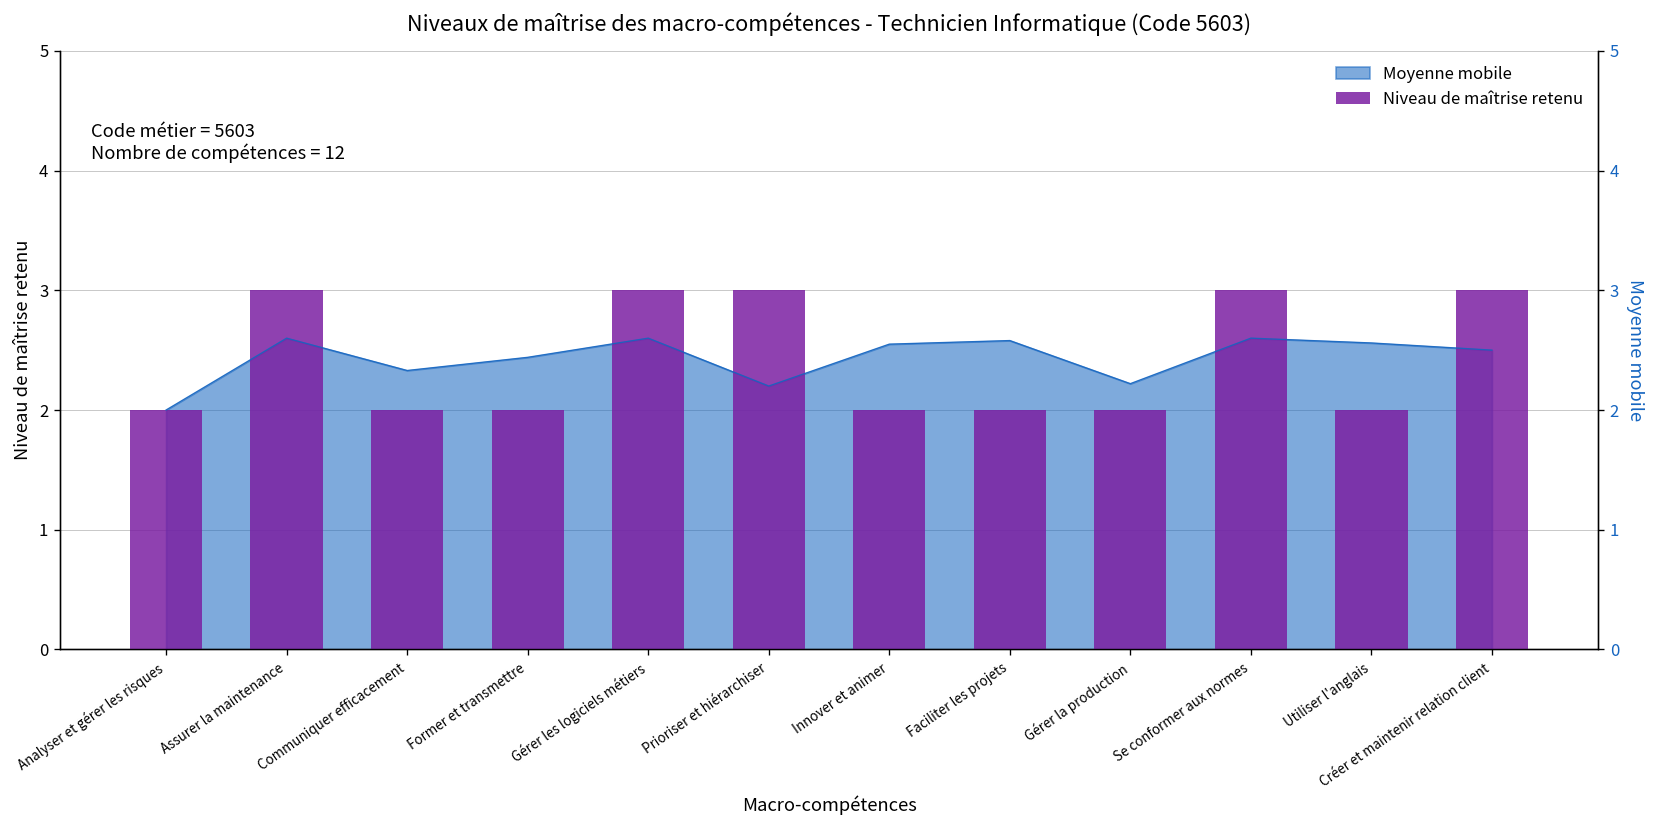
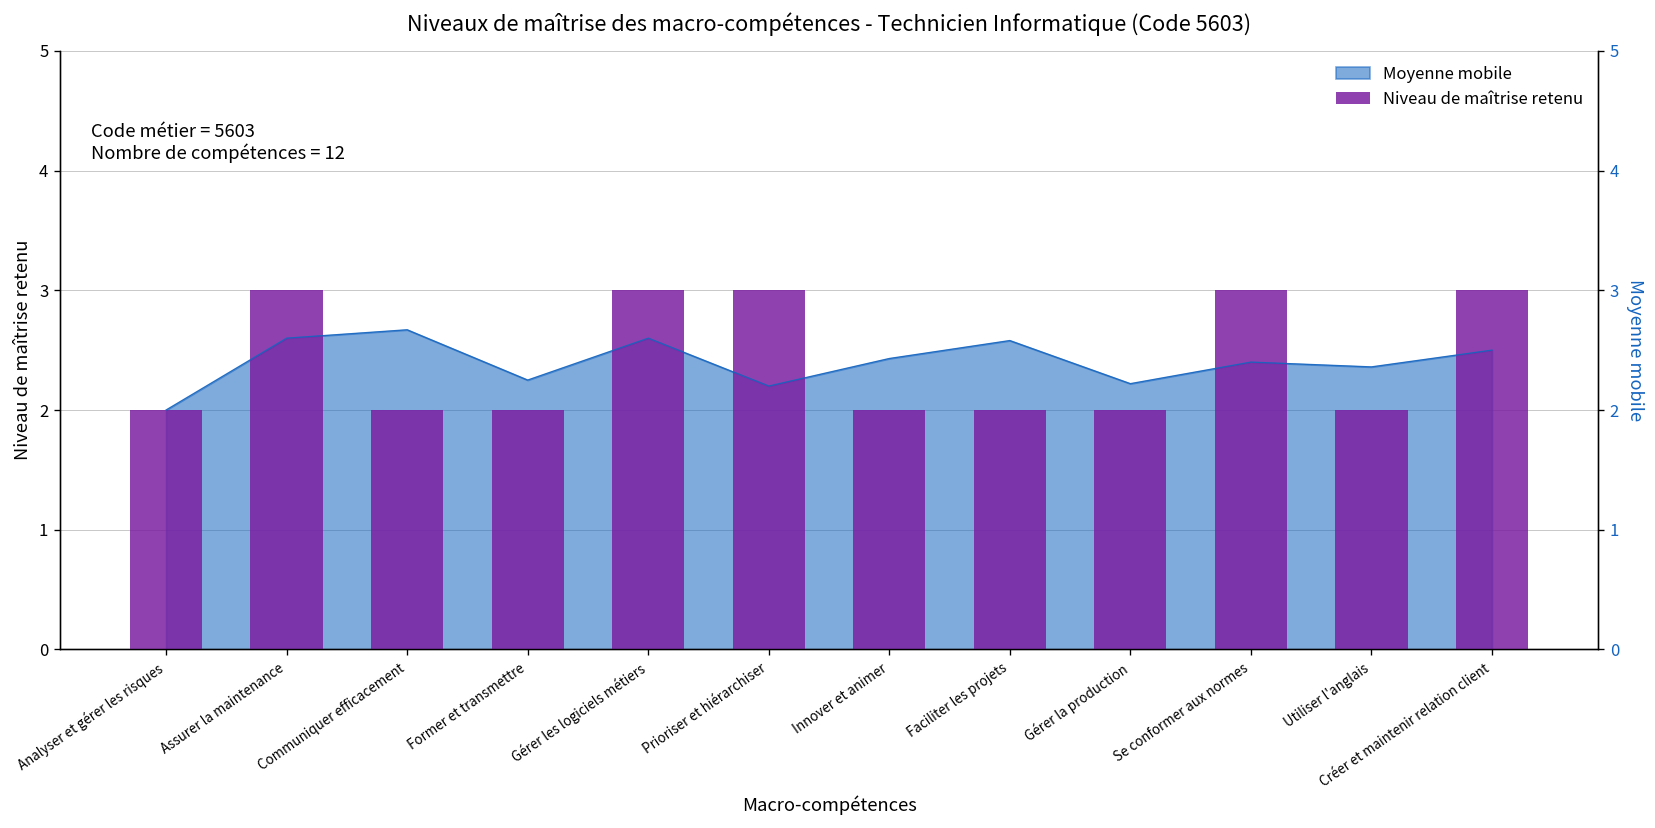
  {
    "Moyenne mobile": {
      "Analyser et gérer les risques": 2.0,
      "Assurer la maintenance": 2.6,
-     "Communiquer efficacement": 2.3,
-     "Former et transmettre": 2.4,
+     "Communiquer efficacement": 2.7,
+     "Former et transmettre": 2.3,
      "Gérer les logiciels métiers": 2.6,
      "Prioriser et hiérarchiser": 2.2,
-     "Innover et animer": 2.6,
+     "Innover et animer": 2.4,
      "Faciliter les projets": 2.6,
      "Gérer la production": 2.2,
-     "Se conformer aux normes": 2.6,
-     "Utiliser l'anglais": 2.6,
+     "Se conformer aux normes": 2.4,
+     "Utiliser l'anglais": 2.4,
      "Créer et maintenir relation client": 2.5
    },
    "Niveau de maîtrise retenu": {
      "Analyser et gérer les risques": 2.0,
      "Assurer la maintenance": 3.0,
      "Communiquer efficacement": 2.0,
      "Former et transmettre": 2.0,
      "Gérer les logiciels métiers": 3.0,
      "Prioriser et hiérarchiser": 3.0,
      "Innover et animer": 2.0,
      "Faciliter les projets": 2.0,
      "Gérer la production": 2.0,
      "Se conformer aux normes": 3.0,
      "Utiliser l'anglais": 2.0,
      "Créer et maintenir relation client": 3.0
    }
  }
